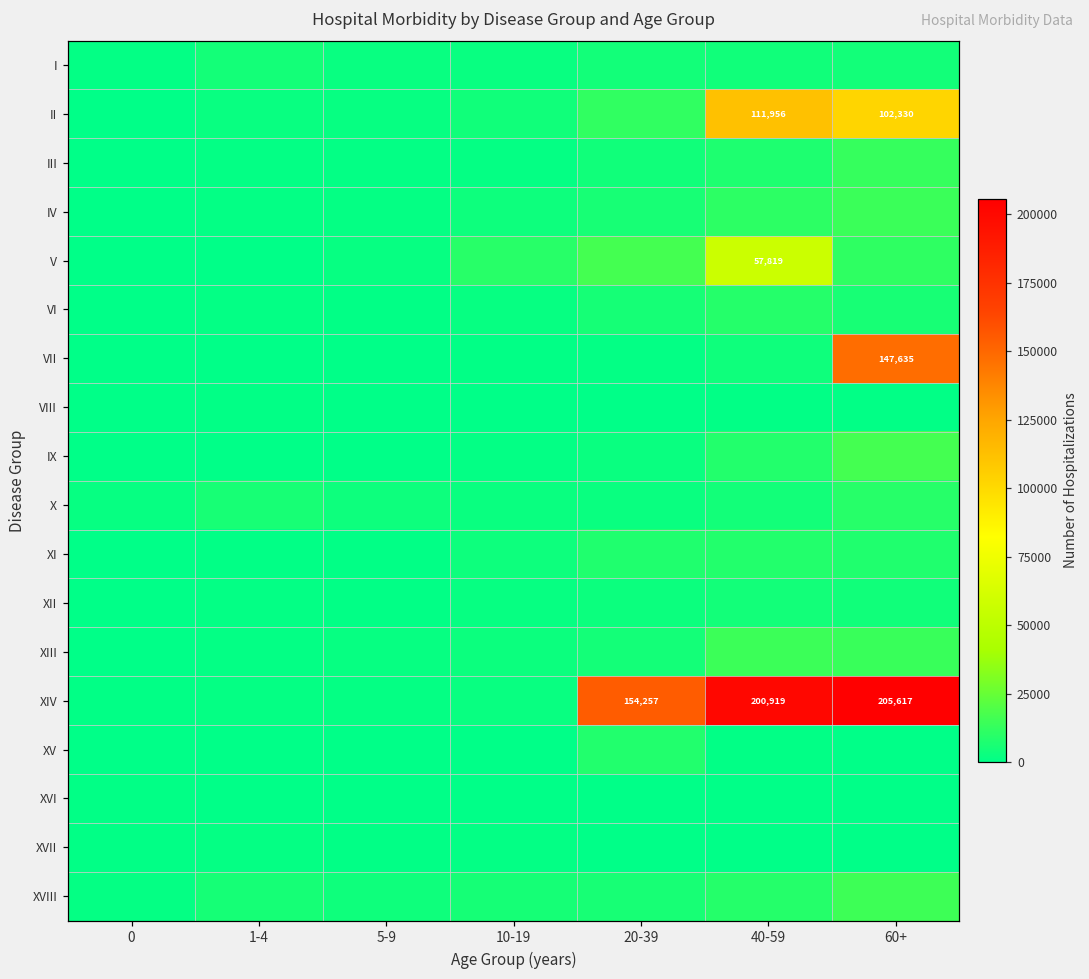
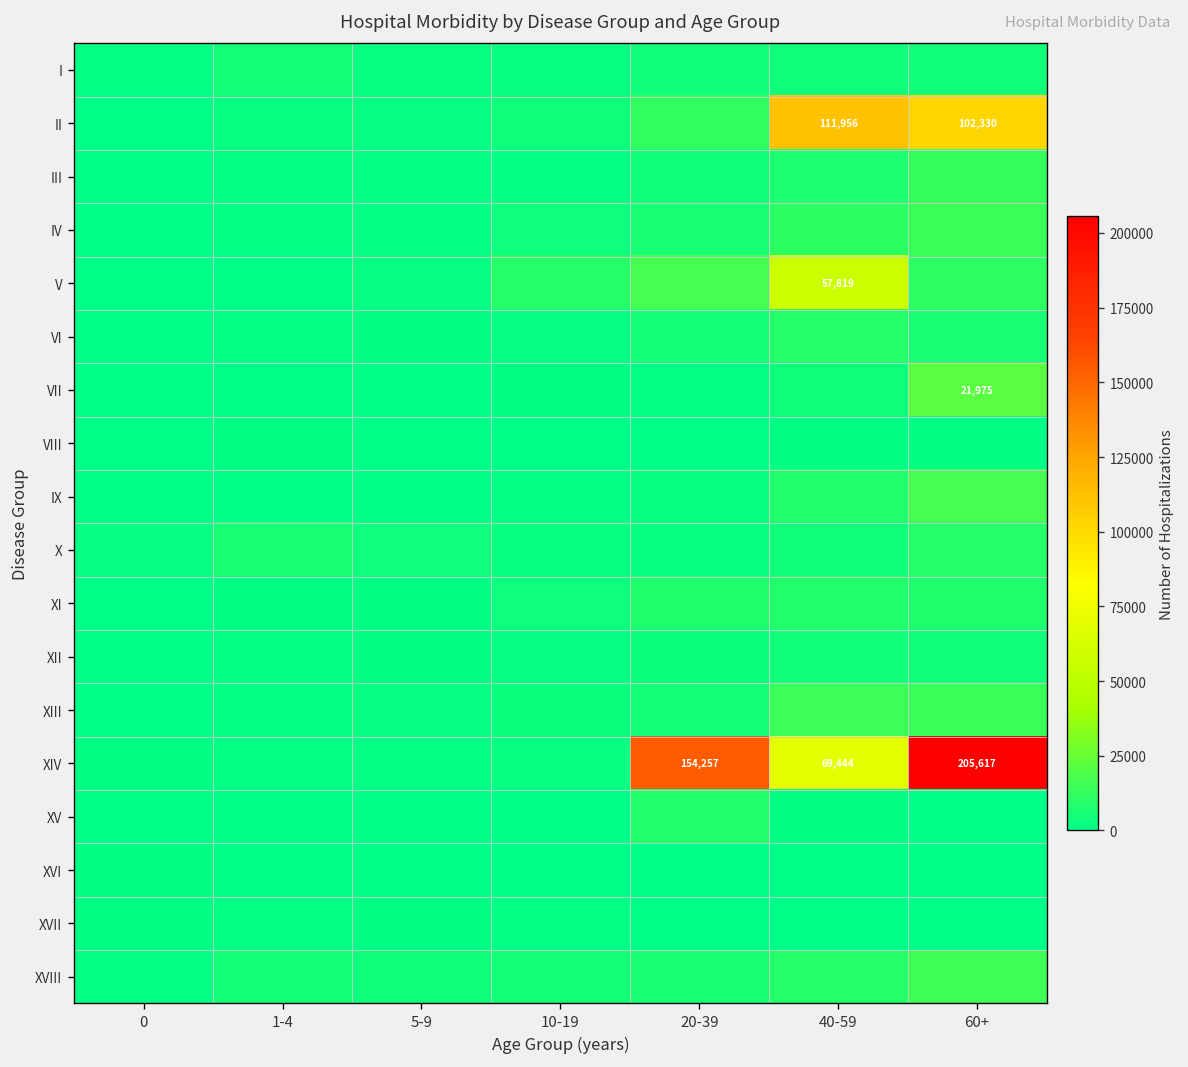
  {
    "II": {
      "40-59": "111,956",
      "60+": "102,330"
    },
    "V": {
      "40-59": "57,819"
    },
    "VII": {
-     "60+": "147,635"
+     "60+": "21,975"
    },
    "XIV": {
      "20-39": "154,257",
-     "40-59": "200,919",
+     "40-59": "69,444",
      "60+": "205,617"
    }
  }
